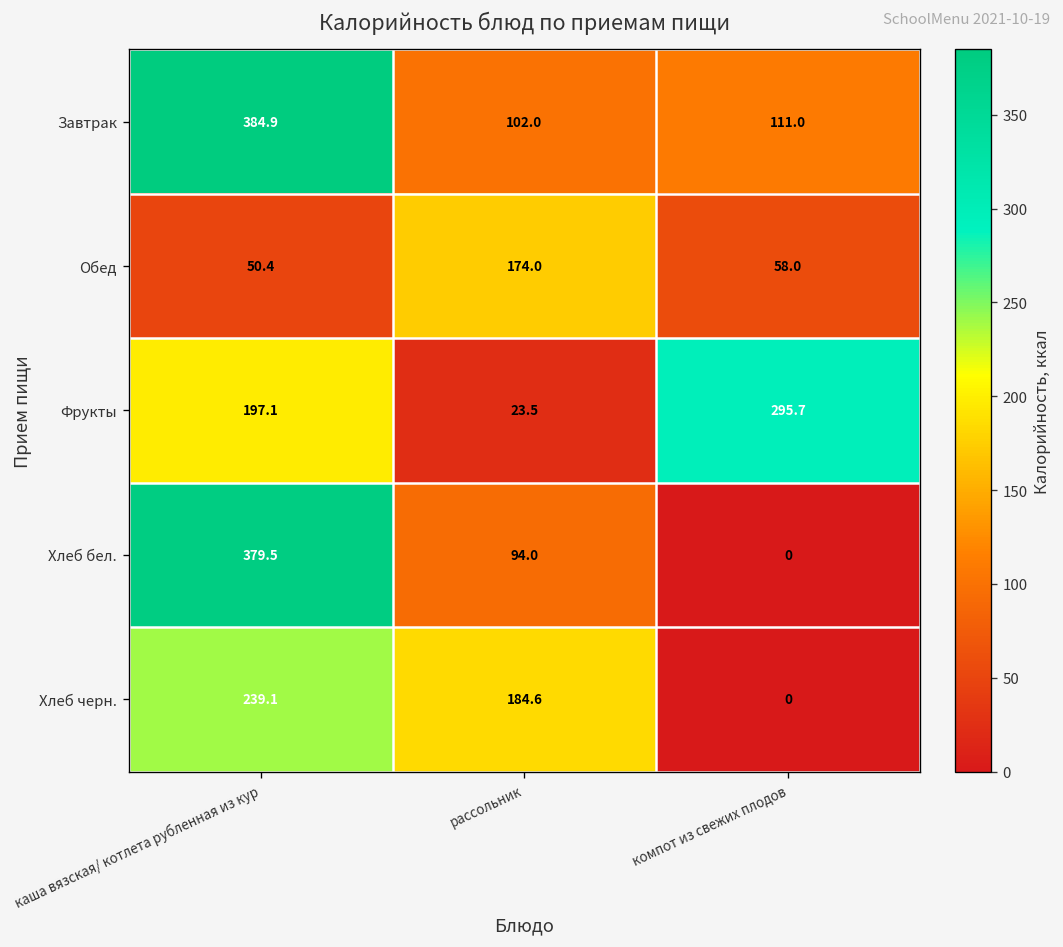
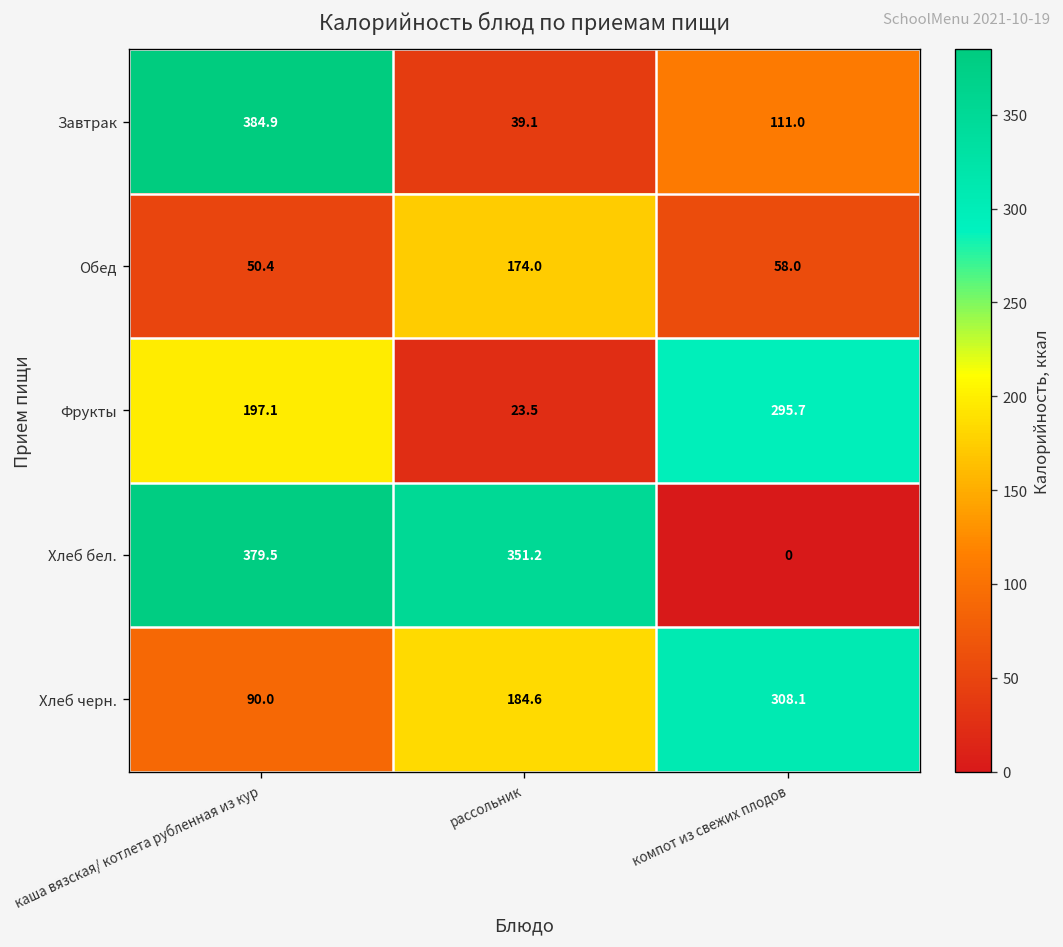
  {
    "Завтрак": {
      "каша вязская/ котлета рубленная из кур": 384.9,
-     "рассольник": 102.0,
+     "рассольник": 39.1,
      "компот из свежих плодов": 111.0
    },
    "Обед": {
      "каша вязская/ котлета рубленная из кур": 50.4,
      "рассольник": 174.0,
      "компот из свежих плодов": 58.0
    },
    "Фрукты": {
      "каша вязская/ котлета рубленная из кур": 197.1,
      "рассольник": 23.5,
      "компот из свежих плодов": 295.7
    },
    "Хлеб бел.": {
      "каша вязская/ котлета рубленная из кур": 379.5,
-     "рассольник": 94.0,
+     "рассольник": 351.2,
      "компот из свежих плодов": 0
    },
    "Хлеб черн.": {
-     "каша вязская/ котлета рубленная из кур": 239.1,
+     "каша вязская/ котлета рубленная из кур": 90.0,
      "рассольник": 184.6,
-     "компот из свежих плодов": 0
+     "компот из свежих плодов": 308.1
    }
  }
